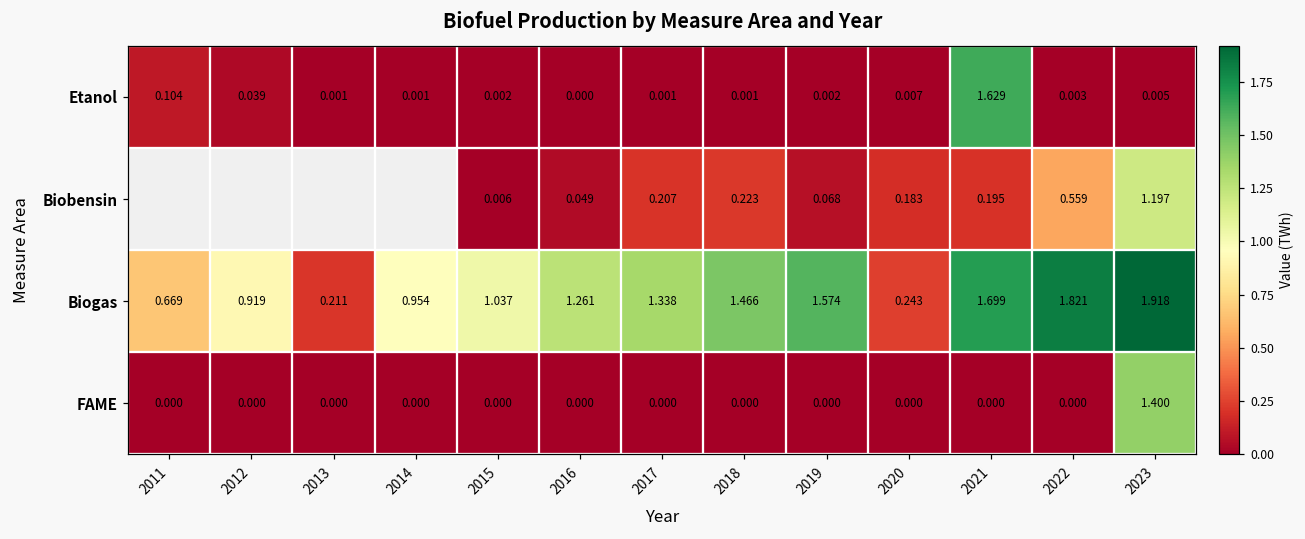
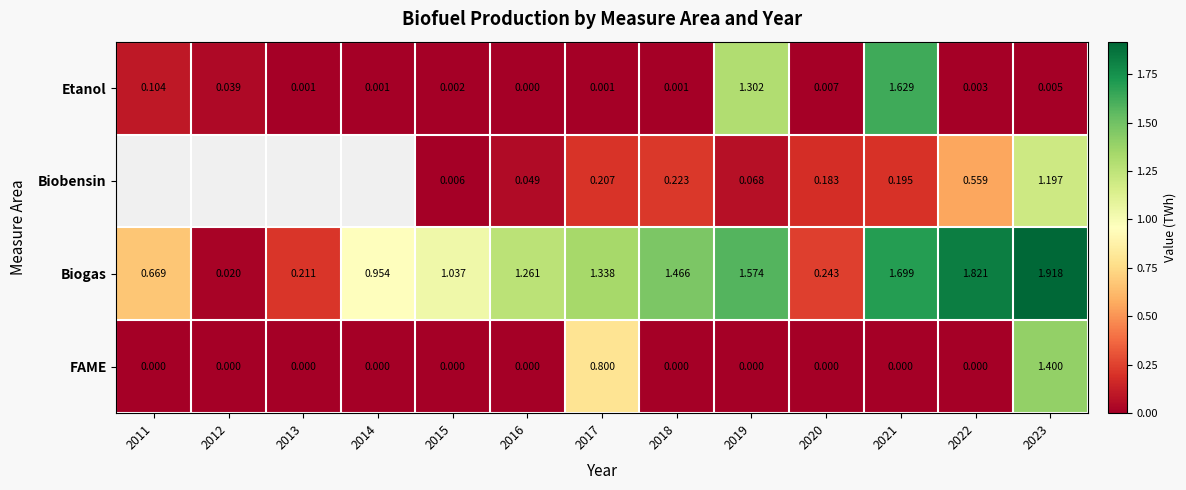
  {
    "Etanol": {
      "2011": 0.104,
      "2012": 0.039,
      "2013": 0.001,
      "2014": 0.001,
      "2015": 0.002,
      "2016": 0.000,
      "2017": 0.001,
      "2018": 0.001,
-     "2019": 0.002,
+     "2019": 1.302,
      "2020": 0.007,
      "2021": 1.629,
      "2022": 0.003,
      "2023": 0.005
    },
    "Biobensin": {
      "2015": 0.006,
      "2016": 0.049,
      "2017": 0.207,
      "2018": 0.223,
      "2019": 0.068,
      "2020": 0.183,
      "2021": 0.195,
      "2022": 0.559,
      "2023": 1.197
    },
    "Biogas": {
      "2011": 0.669,
-     "2012": 0.919,
+     "2012": 0.020,
      "2013": 0.211,
      "2014": 0.954,
      "2015": 1.037,
      "2016": 1.261,
      "2017": 1.338,
      "2018": 1.466,
      "2019": 1.574,
      "2020": 0.243,
      "2021": 1.699,
      "2022": 1.821,
      "2023": 1.918
    },
    "FAME": {
      "2011": 0.000,
      "2012": 0.000,
      "2013": 0.000,
      "2014": 0.000,
      "2015": 0.000,
      "2016": 0.000,
-     "2017": 0.000,
+     "2017": 0.800,
      "2018": 0.000,
      "2019": 0.000,
      "2020": 0.000,
      "2021": 0.000,
      "2022": 0.000,
      "2023": 1.400
    }
  }
